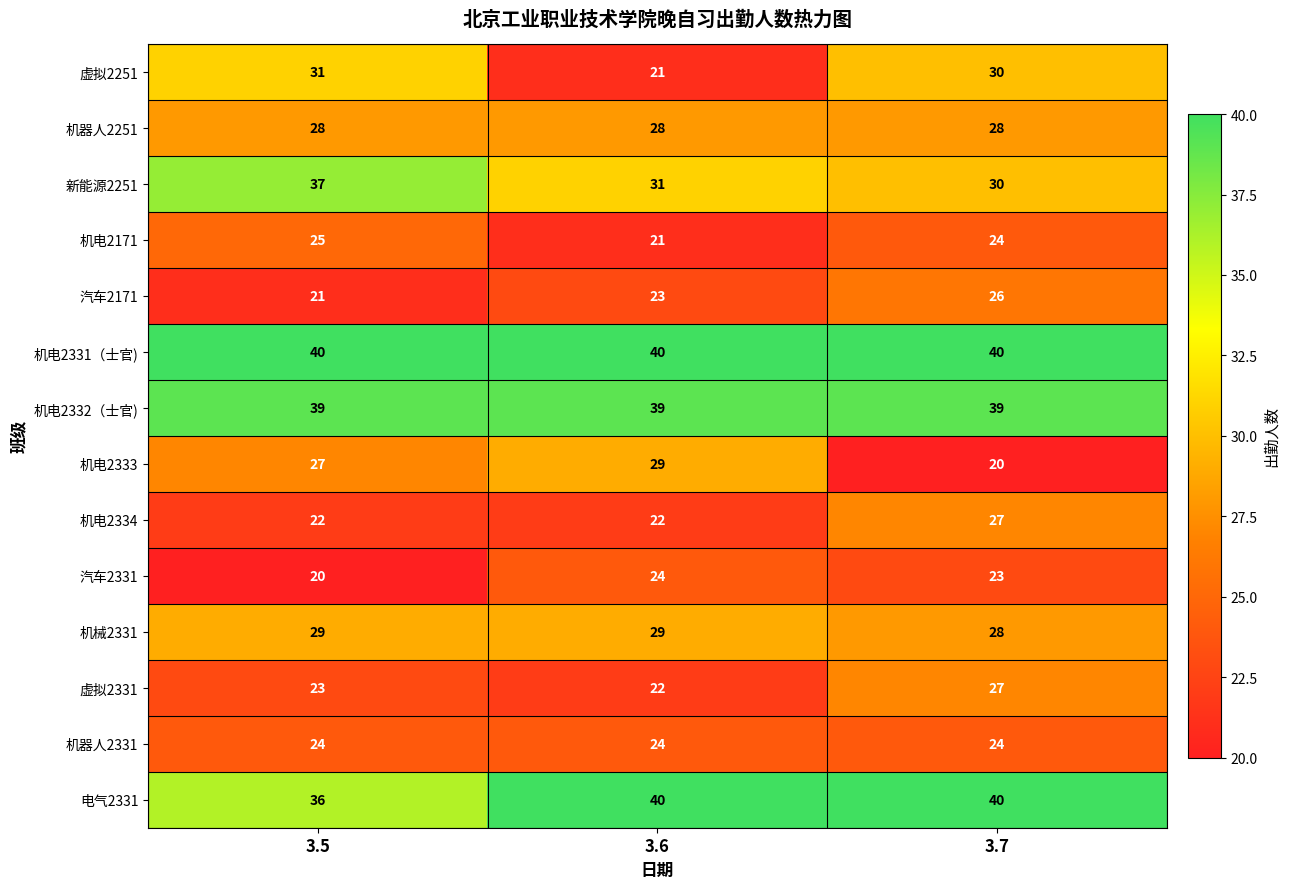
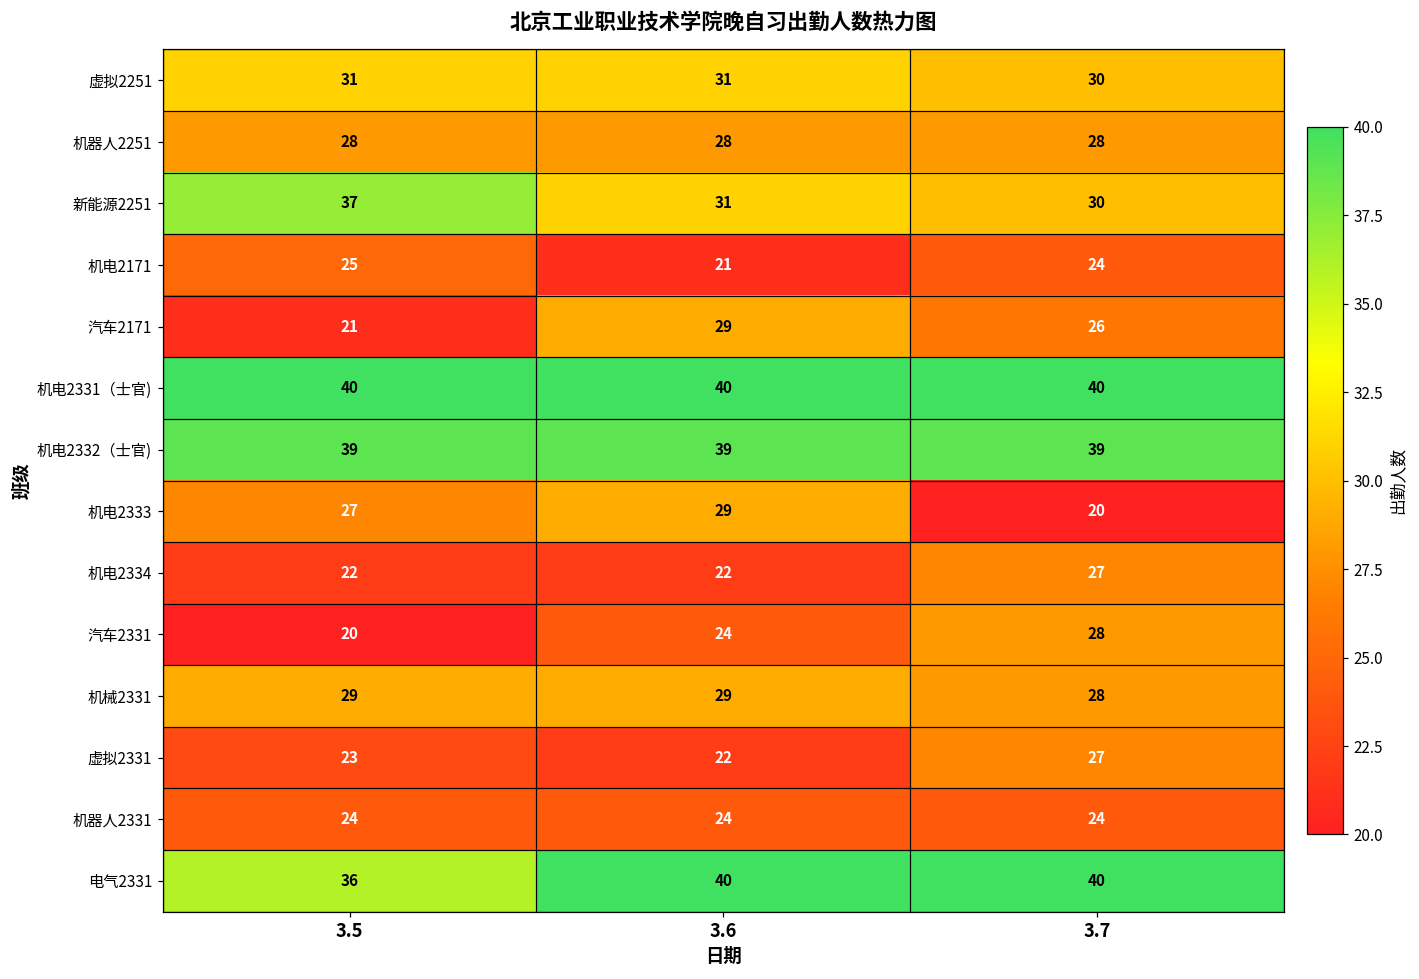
  {
    "虚拟2251": {
      "3.5": 31,
-     "3.6": 21,
+     "3.6": 31,
      "3.7": 30
    },
    "机器人2251": {
      "3.5": 28,
      "3.6": 28,
      "3.7": 28
    },
    "新能源2251": {
      "3.5": 37,
      "3.6": 31,
      "3.7": 30
    },
    "机电2171": {
      "3.5": 25,
      "3.6": 21,
      "3.7": 24
    },
    "汽车2171": {
      "3.5": 21,
-     "3.6": 23,
+     "3.6": 29,
      "3.7": 26
    },
    "机电2331（士官)": {
      "3.5": 40,
      "3.6": 40,
      "3.7": 40
    },
    "机电2332（士官)": {
      "3.5": 39,
      "3.6": 39,
      "3.7": 39
    },
    "机电2333": {
      "3.5": 27,
      "3.6": 29,
      "3.7": 20
    },
    "机电2334": {
      "3.5": 22,
      "3.6": 22,
      "3.7": 27
    },
    "汽车2331": {
      "3.5": 20,
      "3.6": 24,
-     "3.7": 23
+     "3.7": 28
    },
    "机械2331": {
      "3.5": 29,
      "3.6": 29,
      "3.7": 28
    },
    "虚拟2331": {
      "3.5": 23,
      "3.6": 22,
      "3.7": 27
    },
    "机器人2331": {
      "3.5": 24,
      "3.6": 24,
      "3.7": 24
    },
    "电气2331": {
      "3.5": 36,
      "3.6": 40,
      "3.7": 40
    }
  }
